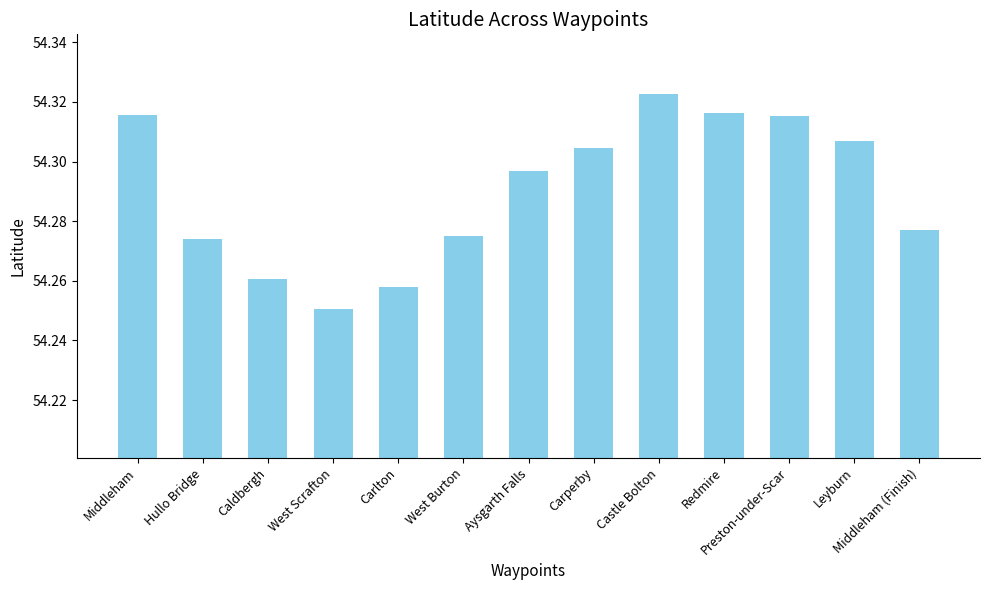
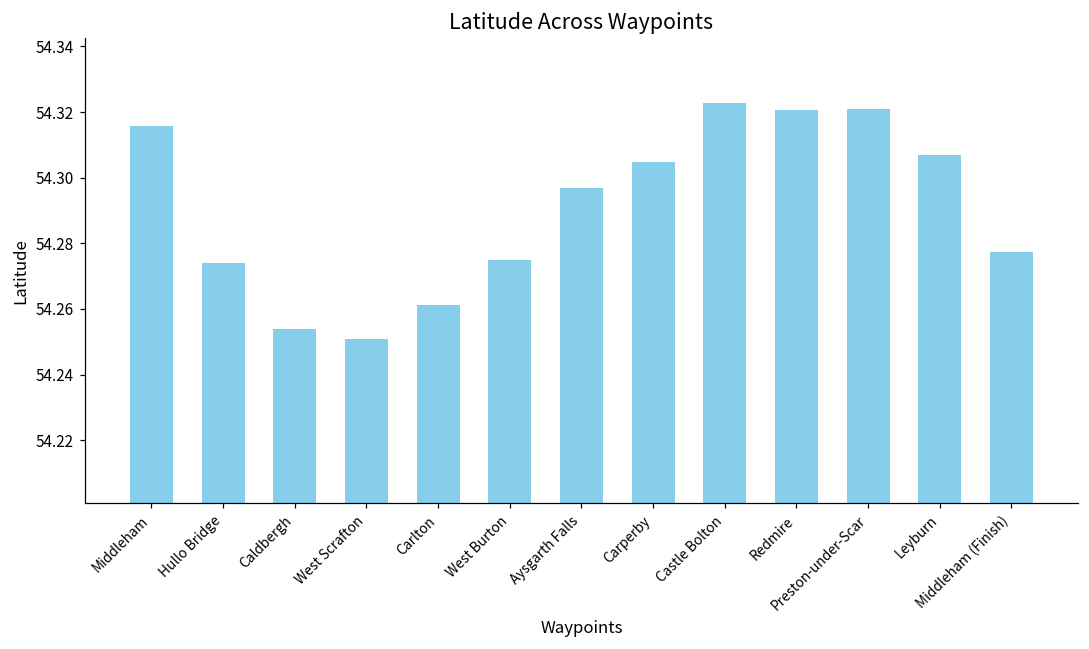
  {
    "Middleham": 54.316,
    "Hullo Bridge": 54.274,
-   "Caldbergh": 54.261,
+   "Caldbergh": 54.254,
    "West Scrafton": 54.251,
-   "Carlton": 54.258,
+   "Carlton": 54.261,
    "West Burton": 54.275,
    "Aysgarth Falls": 54.297,
    "Carperby": 54.305,
    "Castle Bolton": 54.323,
-   "Redmire": 54.316,
-   "Preston-under-Scar": 54.315,
+   "Redmire": 54.321,
+   "Preston-under-Scar": 54.321,
    "Leyburn": 54.307,
    "Middleham (Finish)": 54.277
  }
